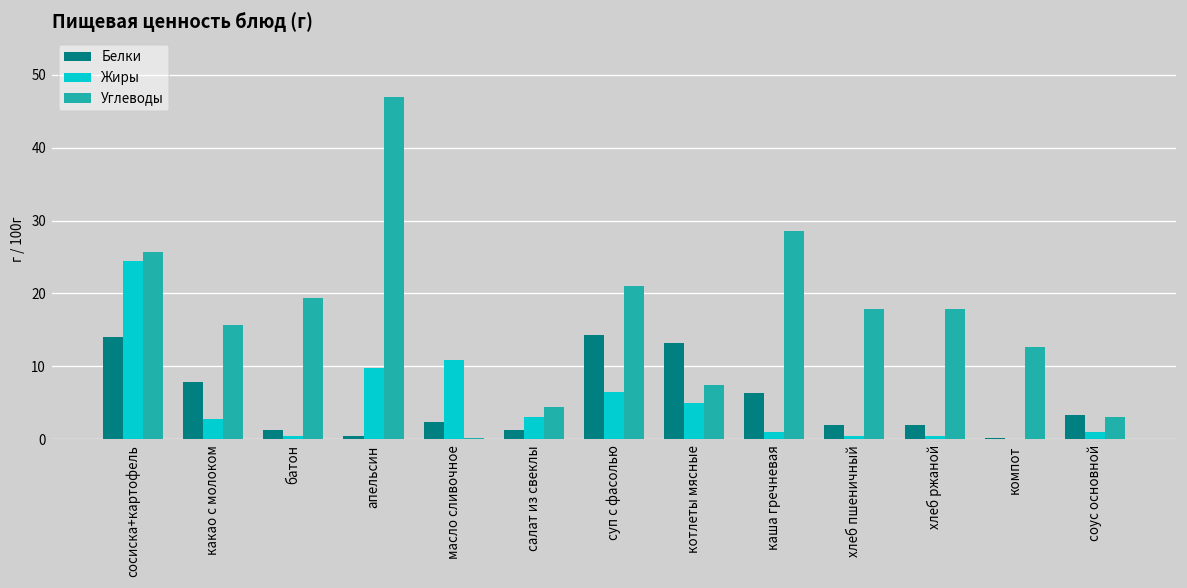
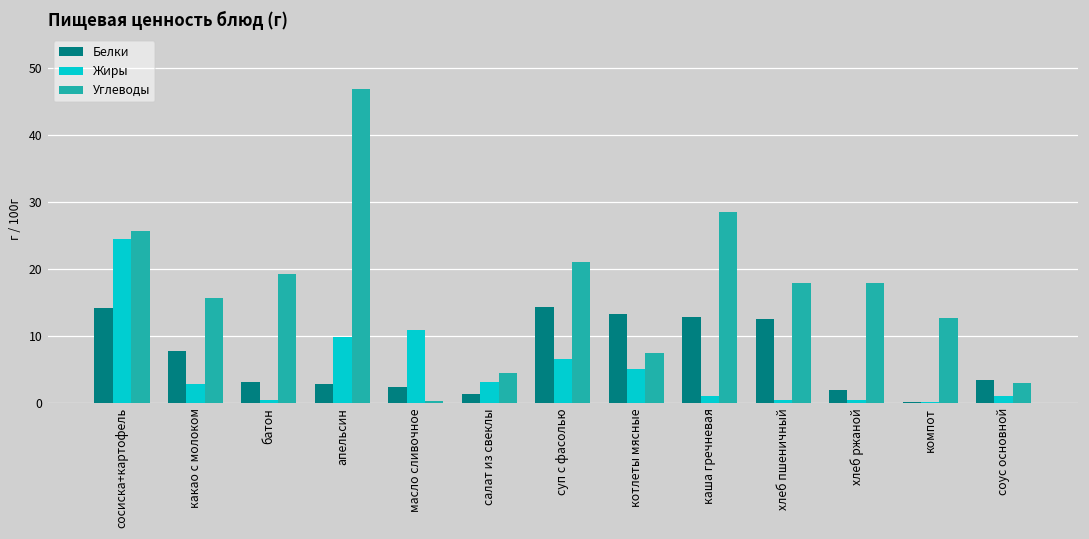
  {
    "Белки": {
      "сосиска+картофель": 14,
      "какао с молоком": 8,
-     "батон": 1,
-     "апельсин": 0,
+     "батон": 3,
+     "апельсин": 3,
      "масло сливочное": 2,
      "салат из свеклы": 1,
      "суп с фасолью": 14,
      "котлеты мясные": 13,
-     "каша гречневая": 6,
-     "хлеб пшеничный": 2,
+     "каша гречневая": 13,
+     "хлеб пшеничный": 13,
      "хлеб ржаной": 2,
      "соус основной": 3
    }
  }
